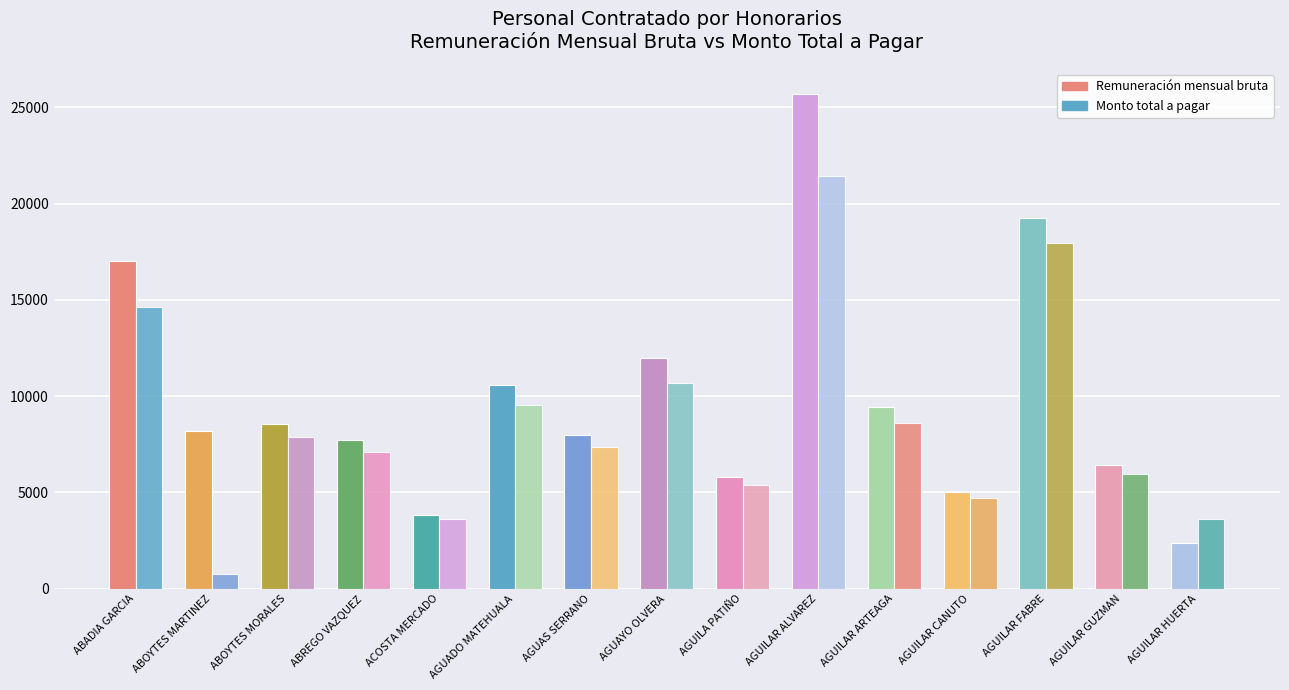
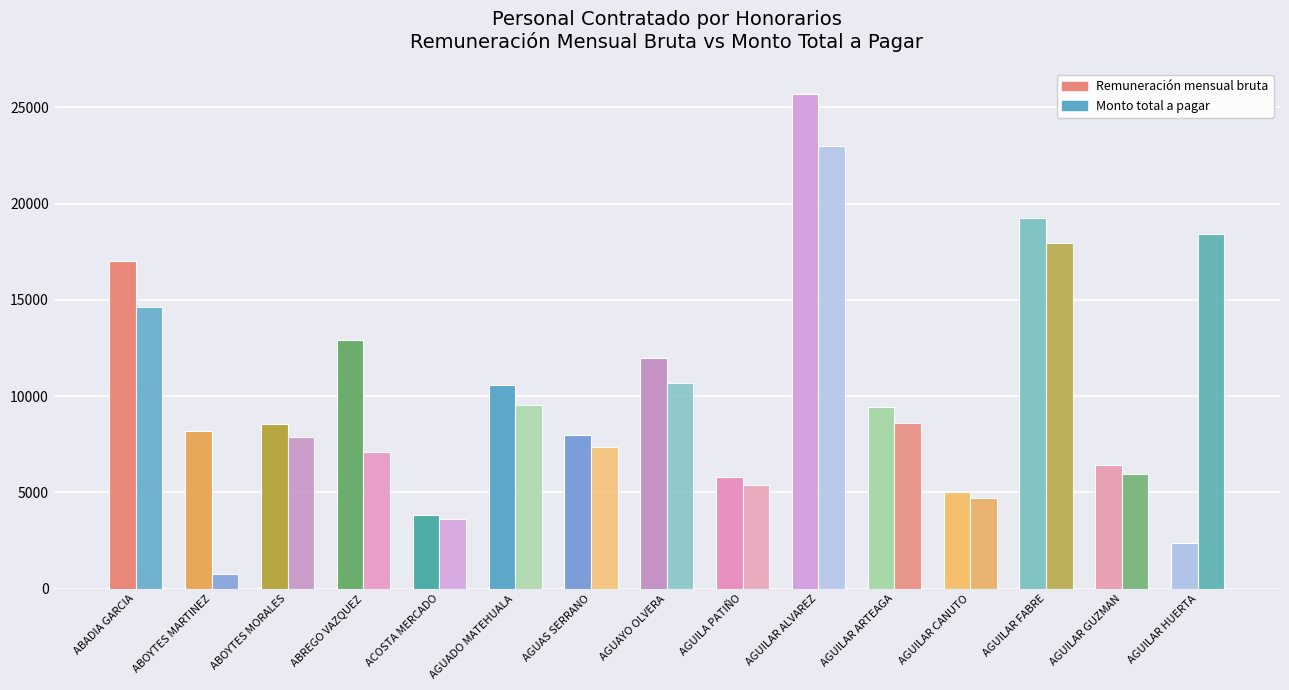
  {
    "Remuneración mensual bruta": {
      "ABADIA GARCIA": 17000,
      "ABOYTES MARTINEZ": 8200,
      "ABOYTES MORALES": 8600,
-     "ABREGO VAZQUEZ": 7700,
+     "ABREGO VAZQUEZ": 12900,
      "ACOSTA MERCADO": 3900,
      "AGUADO MATEHUALA": 10600,
      "AGUAS SERRANO": 8000,
      "AGUAYO OLVERA": 12000,
      "AGUILA PATIÑO": 5800,
      "AGUILAR ALVAREZ": 25700,
      "AGUILAR ARTEAGA": 9400,
      "AGUILAR CANUTO": 5000,
      "AGUILAR FABRE": 19300,
      "AGUILAR GUZMAN": 6400,
      "AGUILAR HUERTA": 2400
    },
    "Monto total a pagar": {
      "ABADIA GARCIA": 14600,
      "ABOYTES MARTINEZ": 700,
      "ABOYTES MORALES": 7900,
      "ABREGO VAZQUEZ": 7100,
      "ACOSTA MERCADO": 3600,
      "AGUADO MATEHUALA": 9500,
      "AGUAS SERRANO": 7400,
      "AGUAYO OLVERA": 10700,
      "AGUILA PATIÑO": 5400,
-     "AGUILAR ALVAREZ": 21500,
+     "AGUILAR ALVAREZ": 23000,
      "AGUILAR ARTEAGA": 8600,
      "AGUILAR CANUTO": 4700,
      "AGUILAR FABRE": 17900,
      "AGUILAR GUZMAN": 6000,
-     "AGUILAR HUERTA": 3600
+     "AGUILAR HUERTA": 18400
    }
  }
